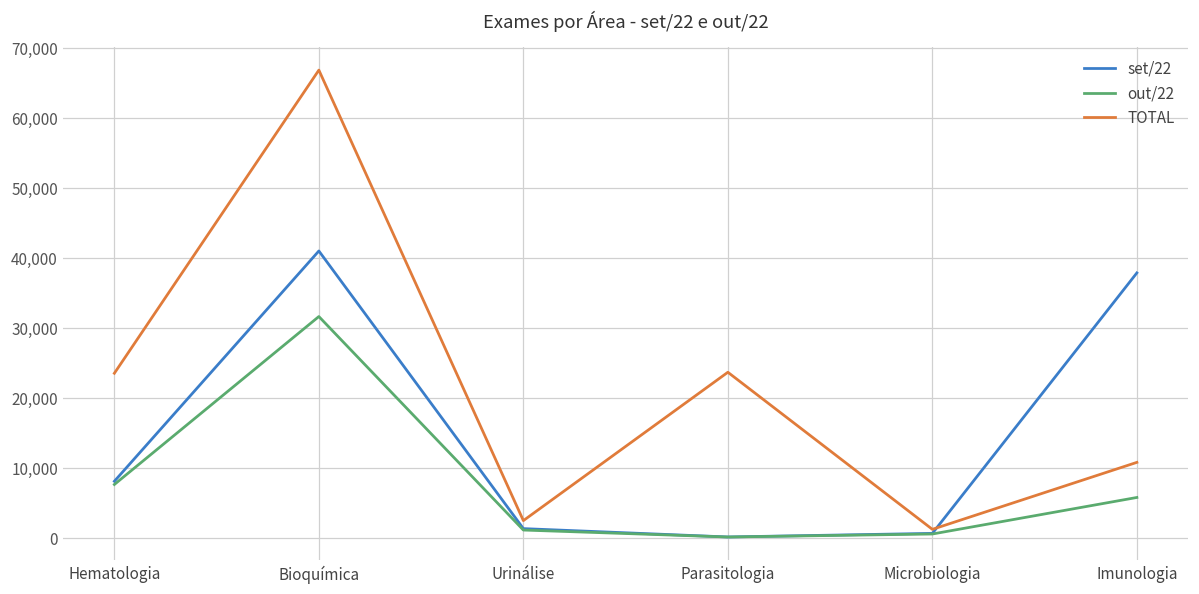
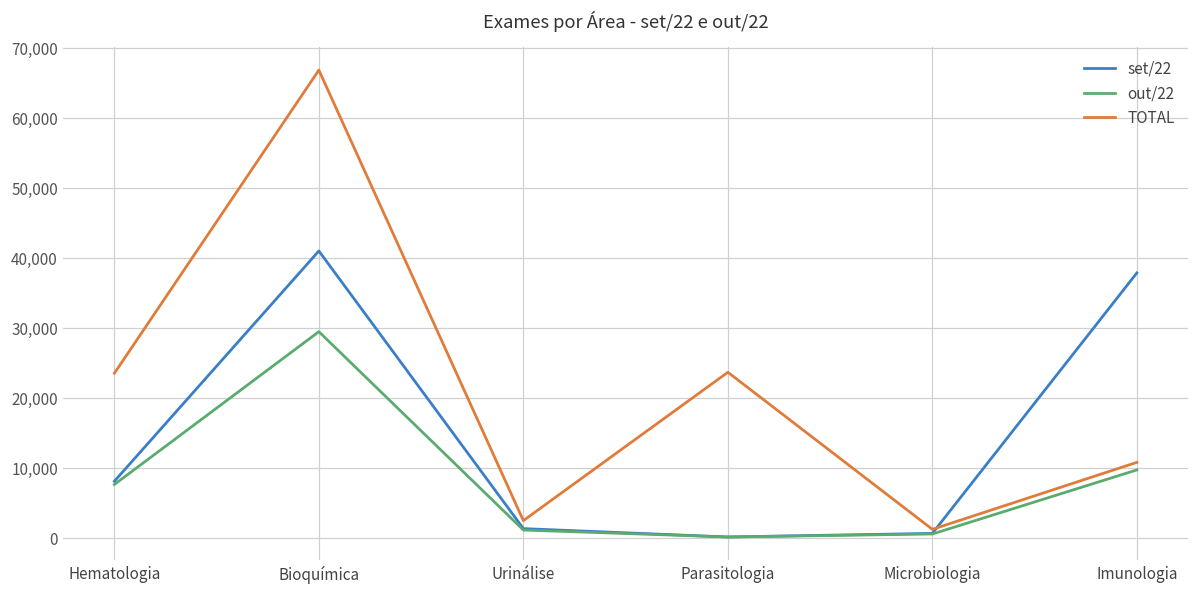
  {
    "set/22": {
      "Hematologia": "8,000",
      "Bioquímica": "41,000",
      "Imunologia": "38,000"
    },
    "out/22": {
      "Hematologia": "8,000",
-     "Bioquímica": "32,000",
-     "Imunologia": "6,000"
+     "Bioquímica": "30,000",
+     "Imunologia": "10,000"
    },
    "TOTAL": {
      "Hematologia": "24,000",
      "Bioquímica": "67,000",
      "Urinálise": "2,000",
      "Parasitologia": "24,000",
      "Microbiologia": "1,000",
      "Imunologia": "11,000"
    }
  }
